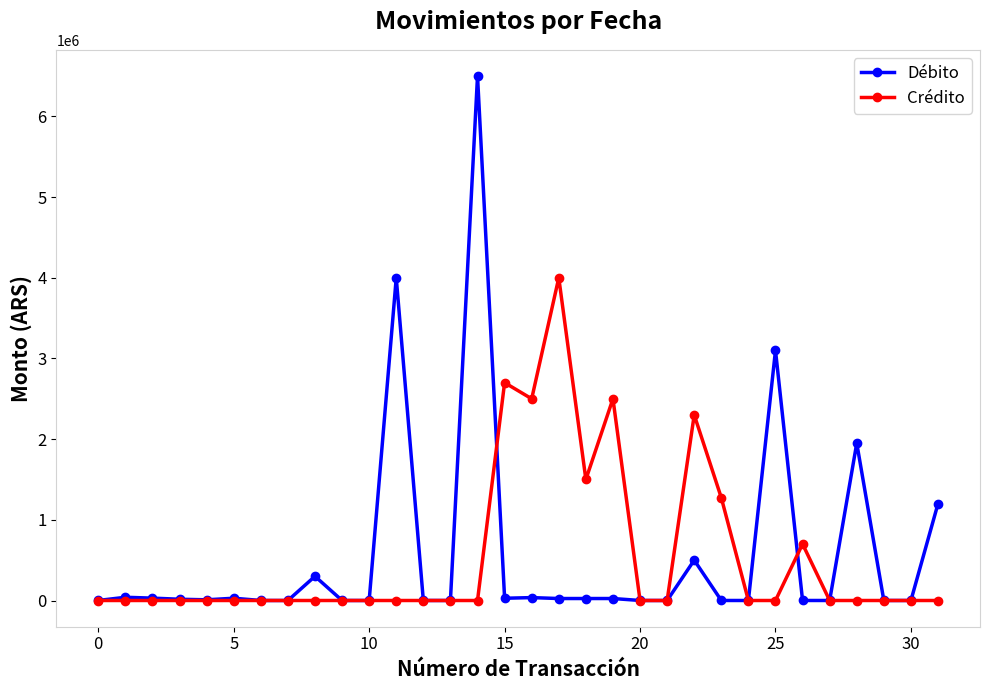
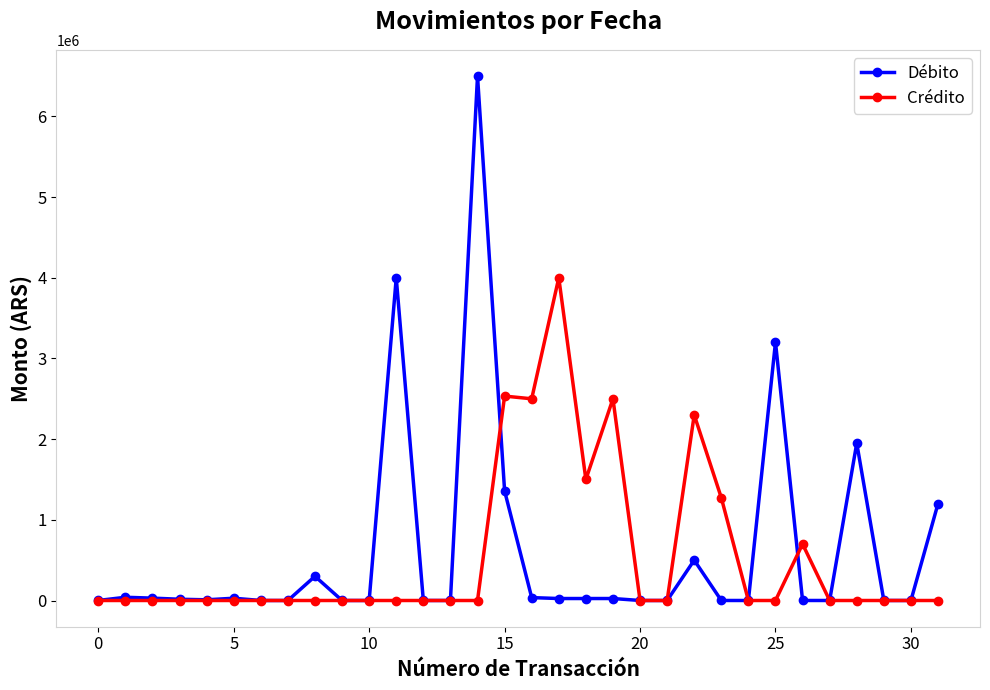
  {
    "Débito": {
-     "15": 0,
-     "25": 3100000
+     "15": 1400000,
+     "25": 3200000
    },
    "Crédito": {
-     "15": 2700000,
+     "15": 2500000,
      "25": 0
    }
  }
